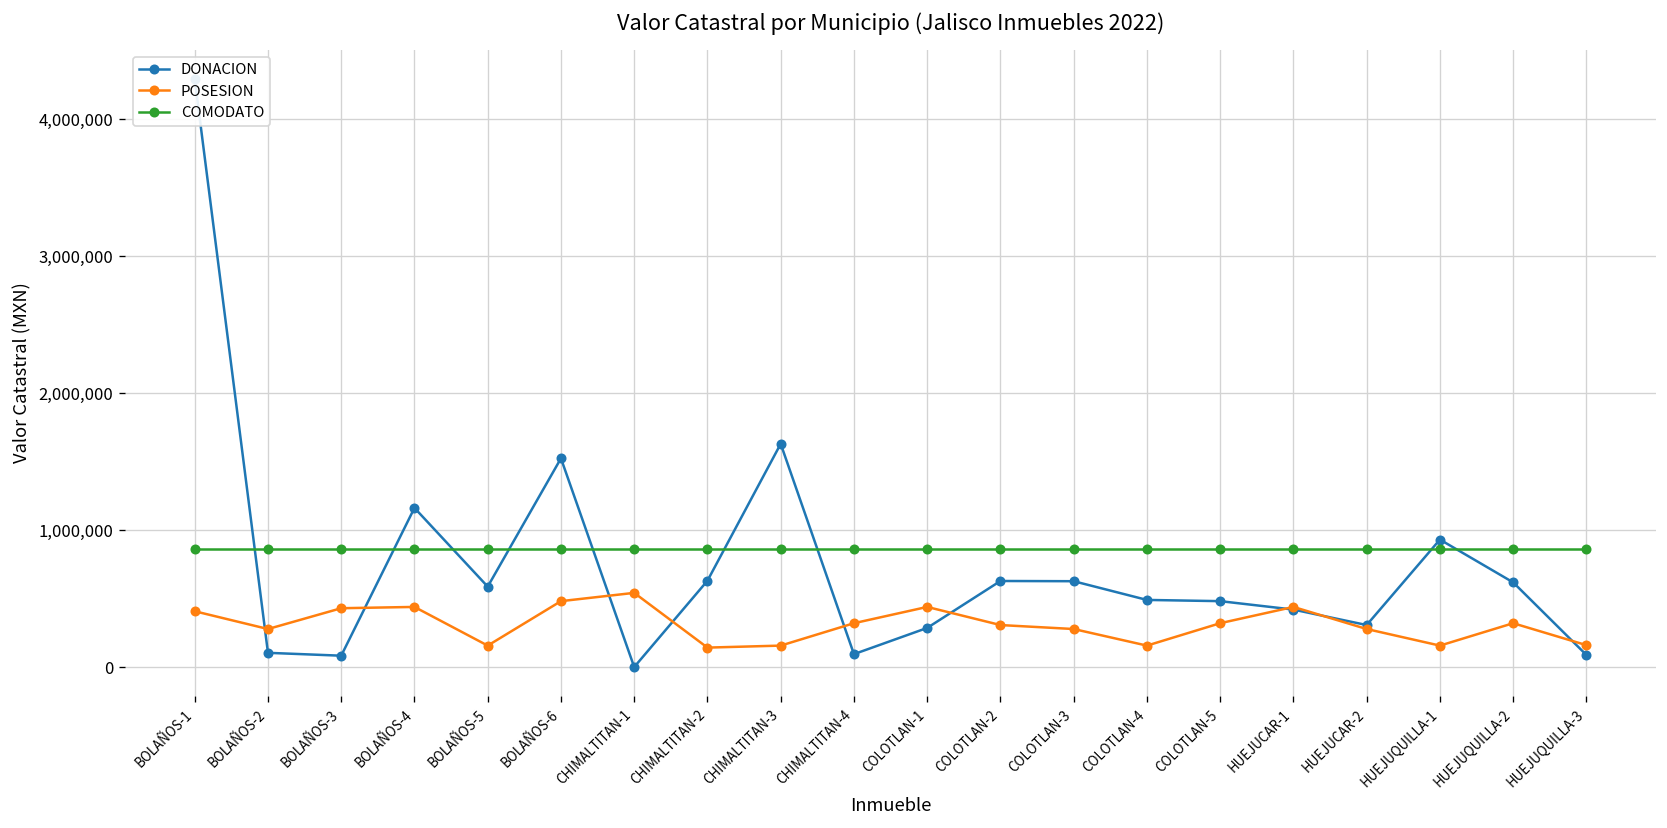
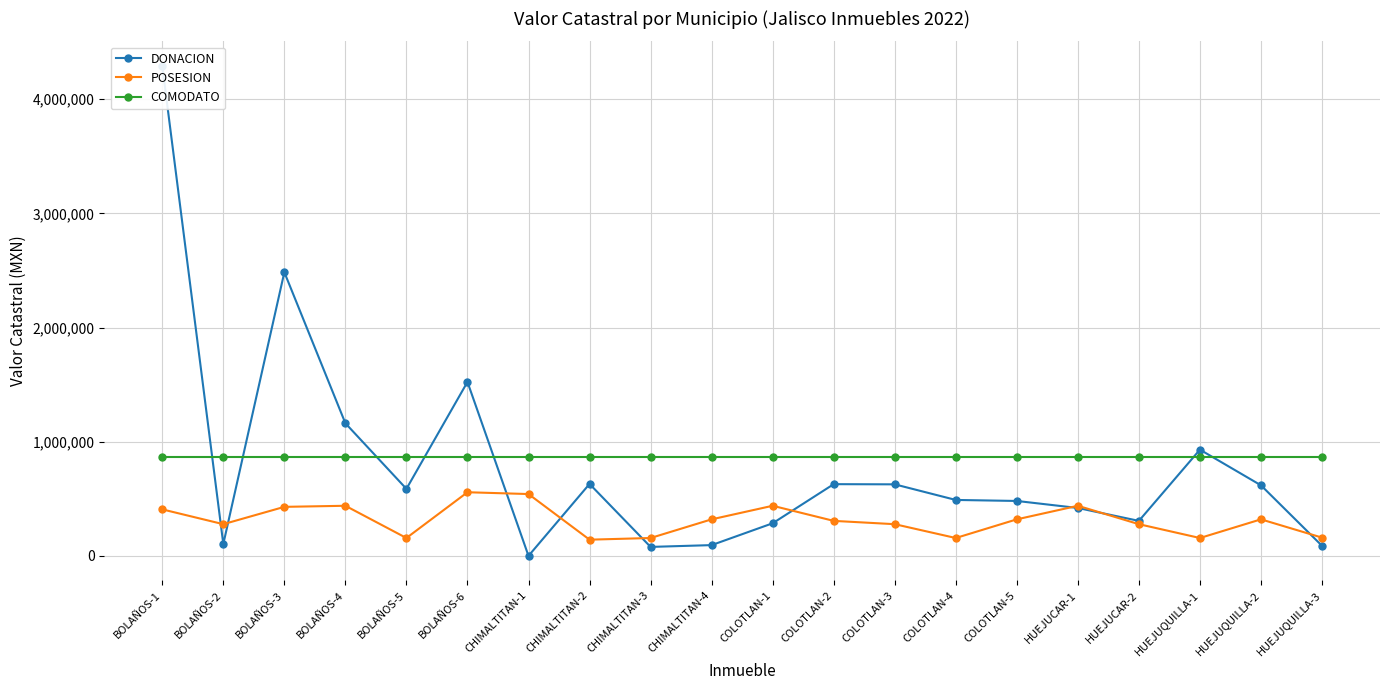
  {
    "DONACION": {
      "BOLAÑOS-2": "100,000",
-     "BOLAÑOS-3": "80,000",
+     "BOLAÑOS-3": "2,480,000",
      "BOLAÑOS-4": "1,160,000",
      "BOLAÑOS-5": "590,000",
      "BOLAÑOS-6": "1,520,000",
      "CHIMALTITAN-1": "0",
      "CHIMALTITAN-2": "630,000",
-     "CHIMALTITAN-3": "1,630,000",
+     "CHIMALTITAN-3": "80,000",
      "CHIMALTITAN-4": "90,000",
      "COLOTLAN-1": "290,000",
      "COLOTLAN-2": "630,000",
      "COLOTLAN-3": "630,000",
      "COLOTLAN-4": "490,000",
      "COLOTLAN-5": "480,000",
      "HUEJUCAR-2": "310,000",
      "HUEJUQUILLA-1": "930,000",
      "HUEJUQUILLA-2": "620,000",
      "HUEJUQUILLA-3": "90,000"
    },
    "POSESION": {
      "BOLAÑOS-1": "410,000",
      "BOLAÑOS-2": "280,000",
      "BOLAÑOS-3": "430,000",
      "BOLAÑOS-4": "440,000",
      "BOLAÑOS-5": "160,000",
-     "BOLAÑOS-6": "480,000",
+     "BOLAÑOS-6": "560,000",
      "CHIMALTITAN-1": "540,000",
      "CHIMALTITAN-2": "140,000",
      "CHIMALTITAN-3": "160,000",
      "CHIMALTITAN-4": "320,000",
      "COLOTLAN-1": "440,000",
      "COLOTLAN-2": "310,000",
      "COLOTLAN-3": "280,000",
      "COLOTLAN-4": "160,000",
      "COLOTLAN-5": "320,000",
      "HUEJUCAR-2": "280,000",
      "HUEJUQUILLA-1": "160,000",
      "HUEJUQUILLA-2": "320,000",
      "HUEJUQUILLA-3": "160,000"
    },
    "COMODATO": {
      "BOLAÑOS-1": "860,000",
      "BOLAÑOS-2": "860,000",
      "BOLAÑOS-3": "860,000",
      "BOLAÑOS-4": "860,000",
      "BOLAÑOS-5": "860,000",
      "BOLAÑOS-6": "860,000",
      "CHIMALTITAN-1": "860,000",
      "CHIMALTITAN-2": "860,000",
      "CHIMALTITAN-3": "860,000",
      "CHIMALTITAN-4": "860,000",
      "COLOTLAN-1": "860,000",
      "COLOTLAN-2": "860,000",
      "COLOTLAN-3": "860,000",
      "COLOTLAN-4": "860,000",
      "COLOTLAN-5": "860,000",
      "HUEJUCAR-1": "860,000",
      "HUEJUCAR-2": "860,000",
      "HUEJUQUILLA-1": "860,000",
      "HUEJUQUILLA-2": "860,000",
      "HUEJUQUILLA-3": "860,000"
    }
  }
